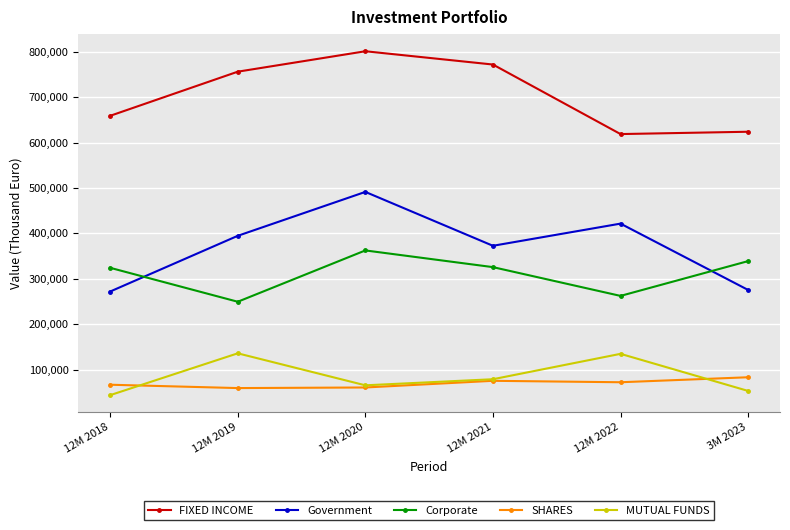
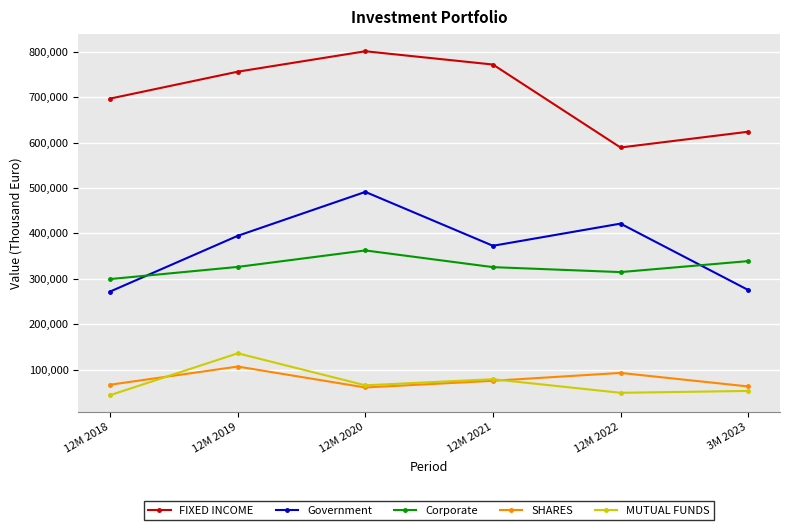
  {
    "FIXED INCOME": {
-     "12M 2018": "660,000",
+     "12M 2018": "700,000",
      "12M 2019": "760,000",
      "12M 2020": "800,000",
      "12M 2021": "770,000",
-     "12M 2022": "620,000",
+     "12M 2022": "590,000",
      "3M 2023": "620,000"
    },
    "Government": {
      "12M 2018": "270,000",
      "12M 2019": "390,000",
      "12M 2020": "490,000",
      "12M 2021": "370,000",
      "12M 2022": "420,000",
      "3M 2023": "280,000"
    },
    "Corporate": {
-     "12M 2018": "320,000",
-     "12M 2019": "250,000",
+     "12M 2018": "300,000",
+     "12M 2019": "330,000",
      "12M 2020": "360,000",
      "12M 2021": "330,000",
-     "12M 2022": "260,000",
+     "12M 2022": "310,000",
      "3M 2023": "340,000"
    },
    "SHARES": {
      "12M 2018": "70,000",
-     "12M 2019": "60,000",
-     "12M 2022": "70,000",
-     "3M 2023": "80,000"
+     "12M 2019": "110,000",
+     "12M 2022": "90,000",
+     "3M 2023": "60,000"
    },
    "MUTUAL FUNDS": {
      "12M 2018": "40,000",
      "12M 2019": "140,000",
-     "12M 2022": "130,000",
+     "12M 2022": "50,000",
      "3M 2023": "50,000"
    }
  }
